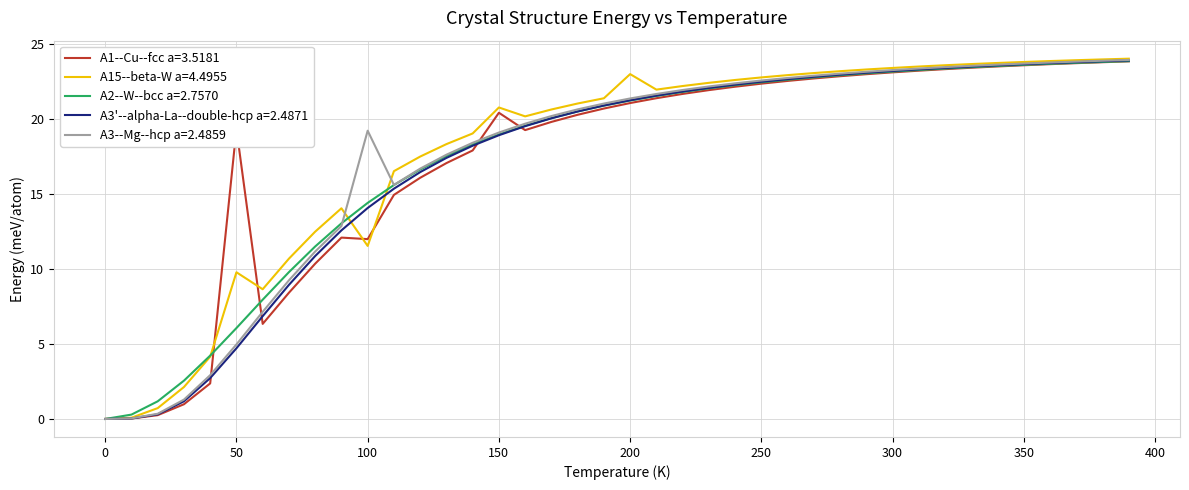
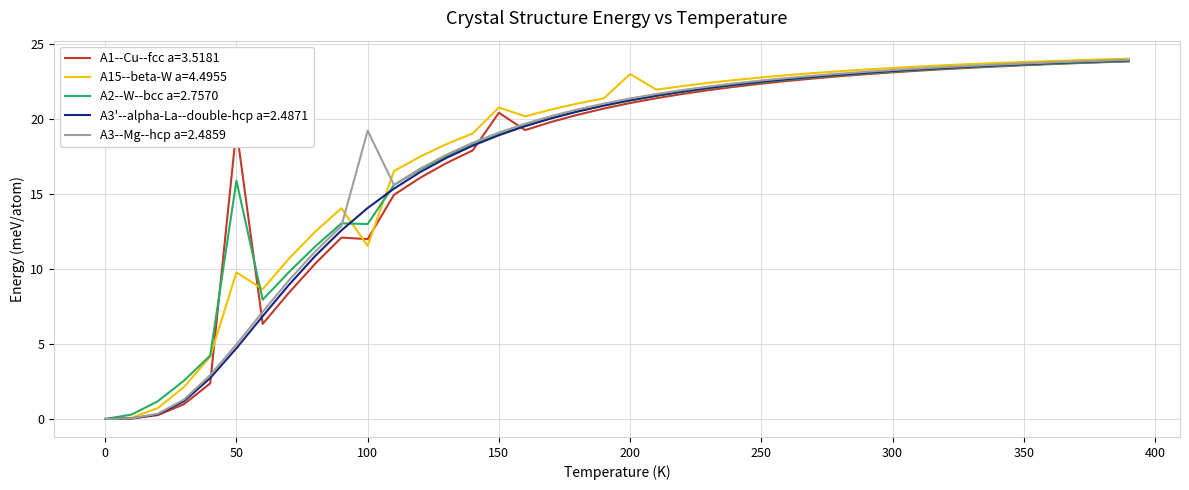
  {
    "A1--Cu--fcc a=3.5181": {
      "100": 12.0,
      "150": 20.4
    },
    "A15--beta-W a=4.4955": {
      "50": 9.8,
      "100": 11.5,
      "150": 20.7,
      "200": 23.0,
      "250": 22.7
    },
    "A2--W--bcc a=2.7570": {
-     "50": 6.1,
-     "100": 14.4
+     "50": 15.9,
+     "100": 13.0
    },
    "A3'--alpha-La--double-hcp a=2.4871": {
      "50": 4.7,
      "100": 14.0
    },
    "A3--Mg--hcp a=2.4859": {
      "50": 5.0,
      "100": 19.2
    }
  }
